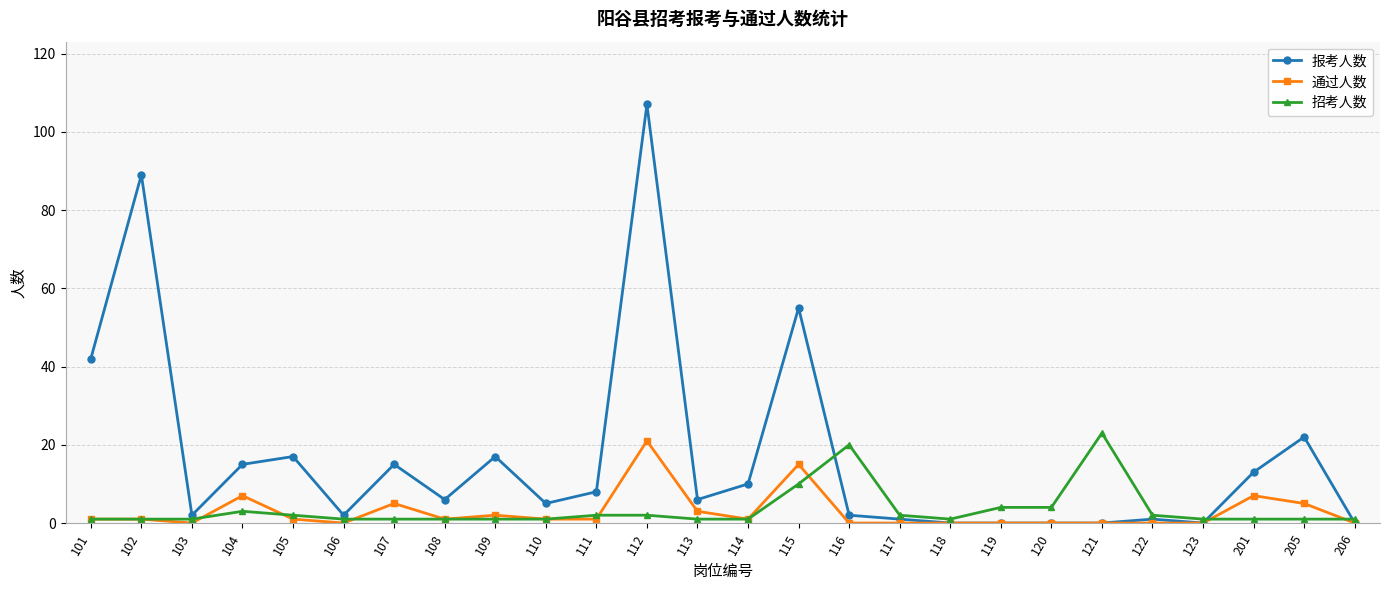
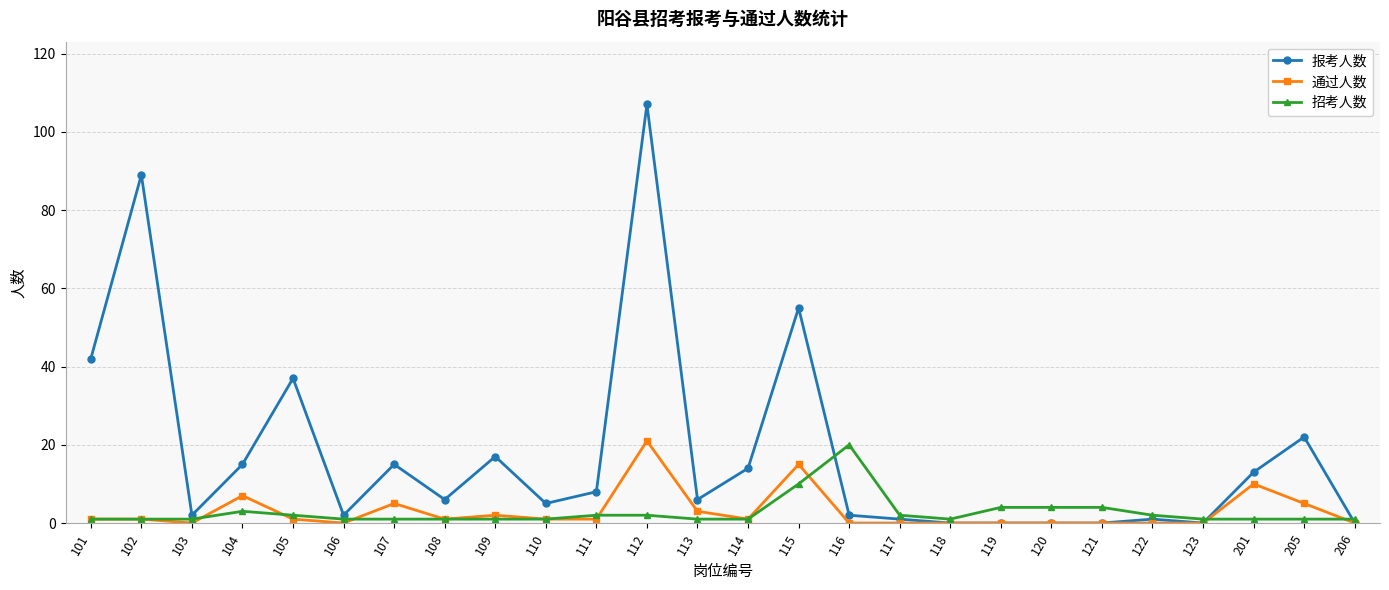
  {
    "报考人数": {
      "101": 42,
      "102": 89,
      "103": 2,
      "104": 15,
-     "105": 17,
+     "105": 37,
      "106": 2,
      "107": 15,
      "108": 6,
      "109": 17,
      "110": 5,
      "111": 8,
      "112": 107,
      "113": 6,
-     "114": 10,
+     "114": 14,
      "115": 55,
      "116": 2,
      "117": 1,
      "122": 1,
      "201": 13,
      "205": 22
    },
    "通过人数": {
      "103": 0,
      "104": 7,
      "105": 1,
      "106": 0,
      "107": 5,
      "109": 2,
      "111": 1,
      "112": 21,
      "113": 3,
      "115": 15,
      "116": 0,
      "117": 0,
      "122": 0,
-     "201": 7,
+     "201": 10,
      "205": 5
    },
    "招考人数": {
      "103": 1,
      "104": 3,
      "105": 2,
      "106": 1,
      "107": 1,
      "109": 1,
      "111": 2,
      "112": 2,
      "113": 1,
      "115": 10,
      "116": 20,
      "117": 2,
      "118": 1,
      "119": 4,
      "120": 4,
-     "121": 23,
+     "121": 4,
      "122": 2,
      "123": 1,
      "201": 1,
      "205": 1,
      "206": 1
    }
  }
